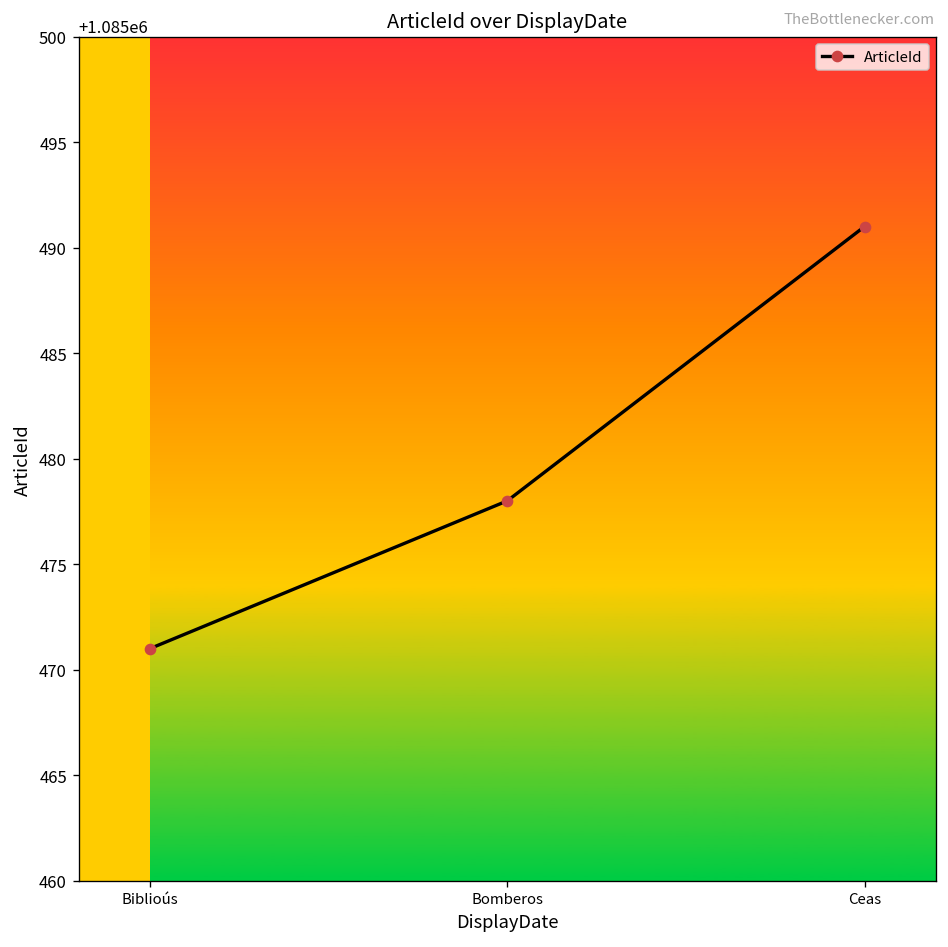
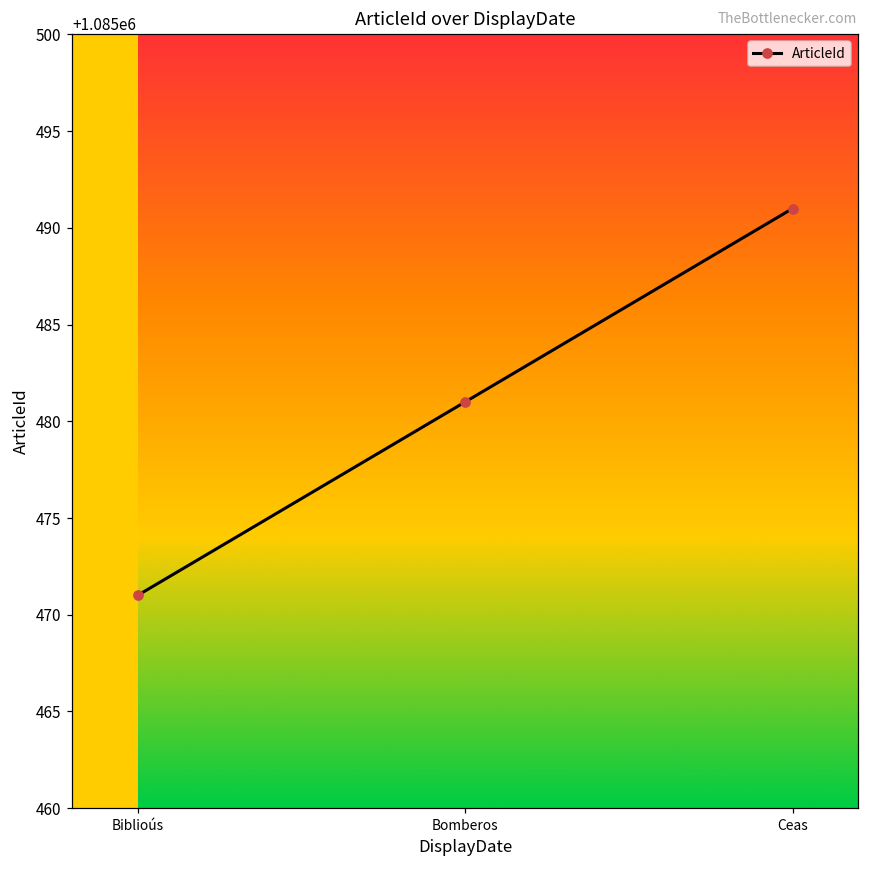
  {
    "Biblioús": 1085471,
-   "Bomberos": 1085478,
+   "Bomberos": 1085481,
    "Ceas": 1085491
  }
